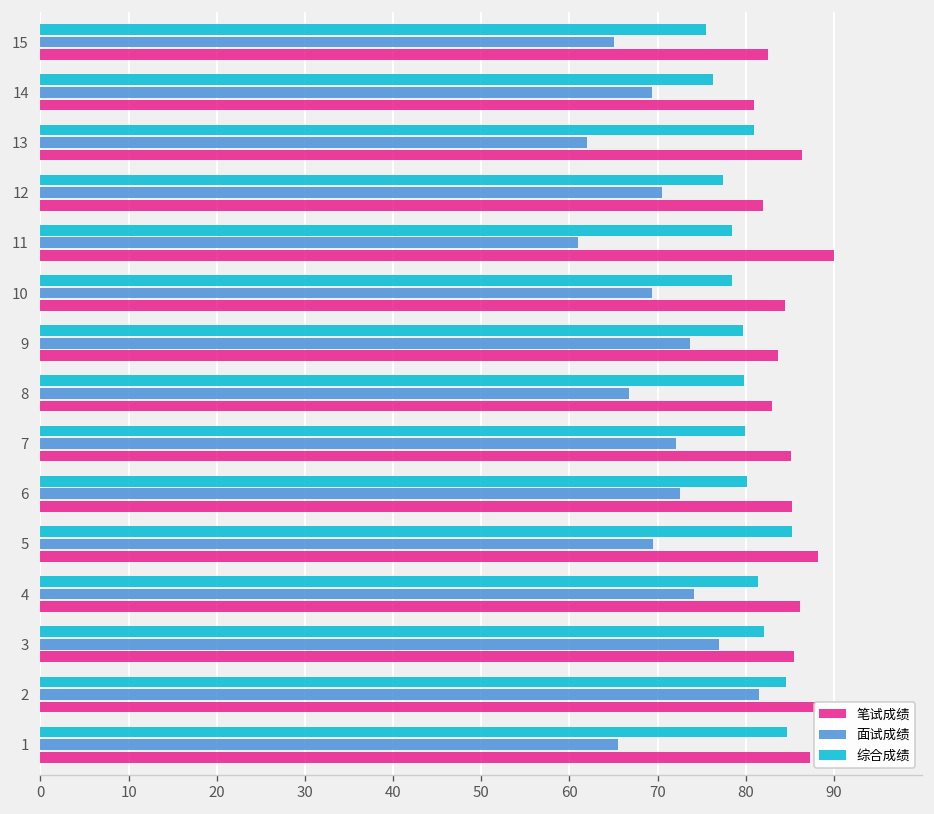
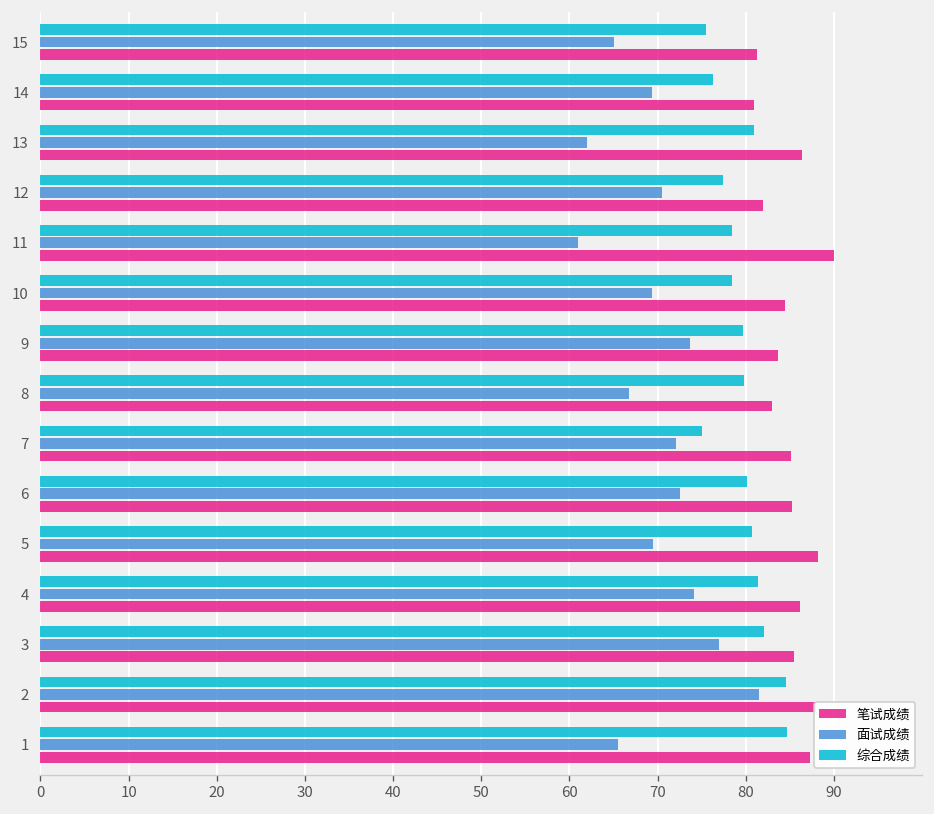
  {
    "笔试成绩": {
-     "15": 83,
+     "15": 81,
      "14": 81,
      "13": 86,
      "12": 82,
      "11": 90,
      "10": 85,
      "9": 84,
      "8": 83,
      "7": 85,
      "6": 85,
      "5": 88,
      "4": 86,
      "3": 86,
      "1": 87
    },
    "面试成绩": {
      "15": 65,
      "14": 69,
      "13": 62,
      "12": 71,
      "11": 61,
      "10": 69,
      "9": 74,
      "8": 67,
      "7": 72,
      "6": 73,
      "5": 70,
      "4": 74,
      "3": 77,
      "2": 82,
      "1": 66
    },
    "综合成绩": {
      "15": 76,
      "14": 76,
      "13": 81,
      "12": 77,
      "11": 78,
      "10": 78,
      "9": 80,
      "8": 80,
-     "7": 80,
+     "7": 75,
      "6": 80,
-     "5": 85,
+     "5": 81,
      "4": 81,
      "3": 82,
      "2": 85,
      "1": 85
    }
  }
